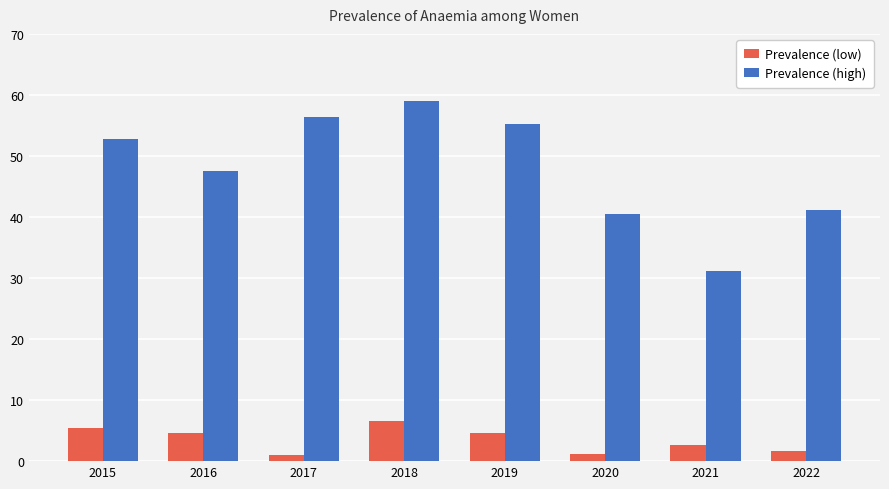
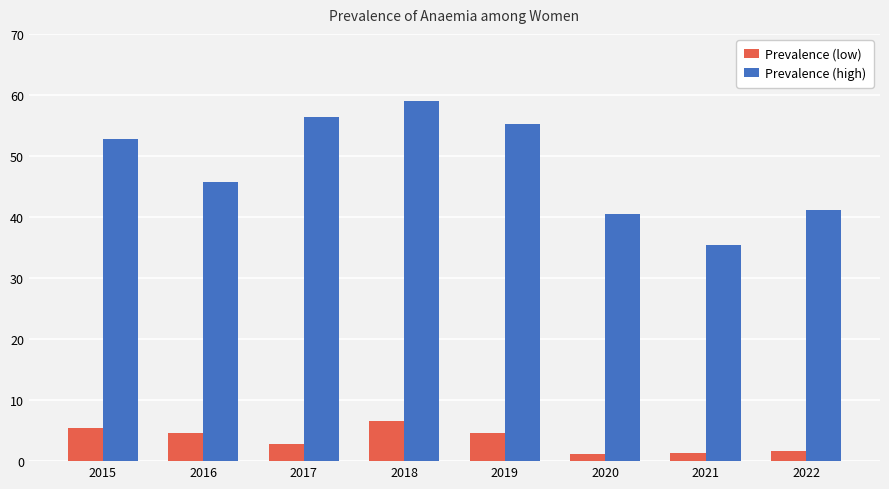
  {
    "Prevalence (low)": {
      "2015": 5,
      "2016": 5,
-     "2017": 1,
+     "2017": 3,
      "2018": 7,
      "2019": 5,
      "2020": 1,
-     "2021": 3,
+     "2021": 1,
      "2022": 2
    },
    "Prevalence (high)": {
      "2015": 53,
-     "2016": 48,
+     "2016": 46,
      "2017": 56,
      "2018": 59,
      "2019": 55,
      "2020": 40,
-     "2021": 31,
+     "2021": 35,
      "2022": 41
    }
  }
